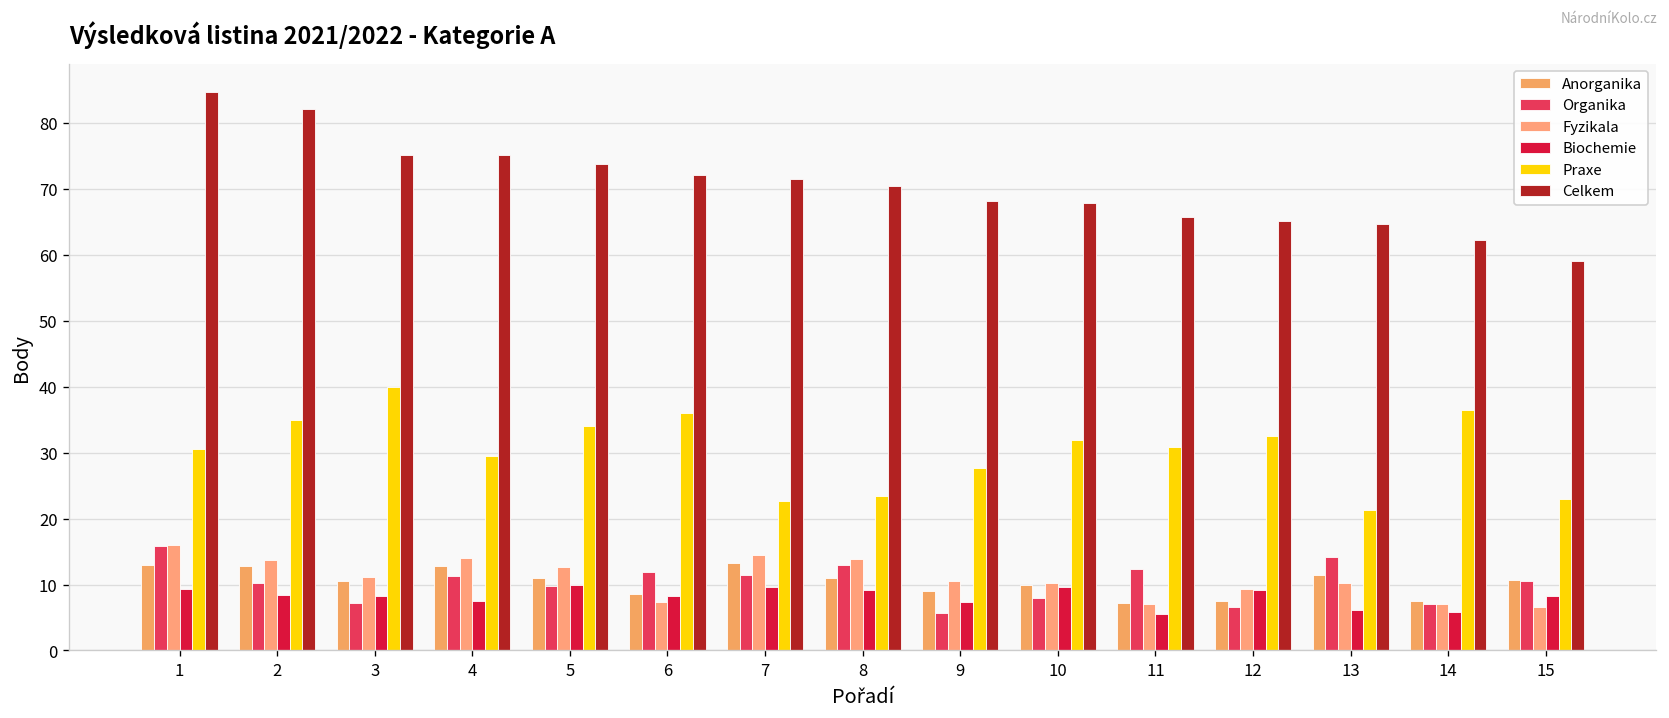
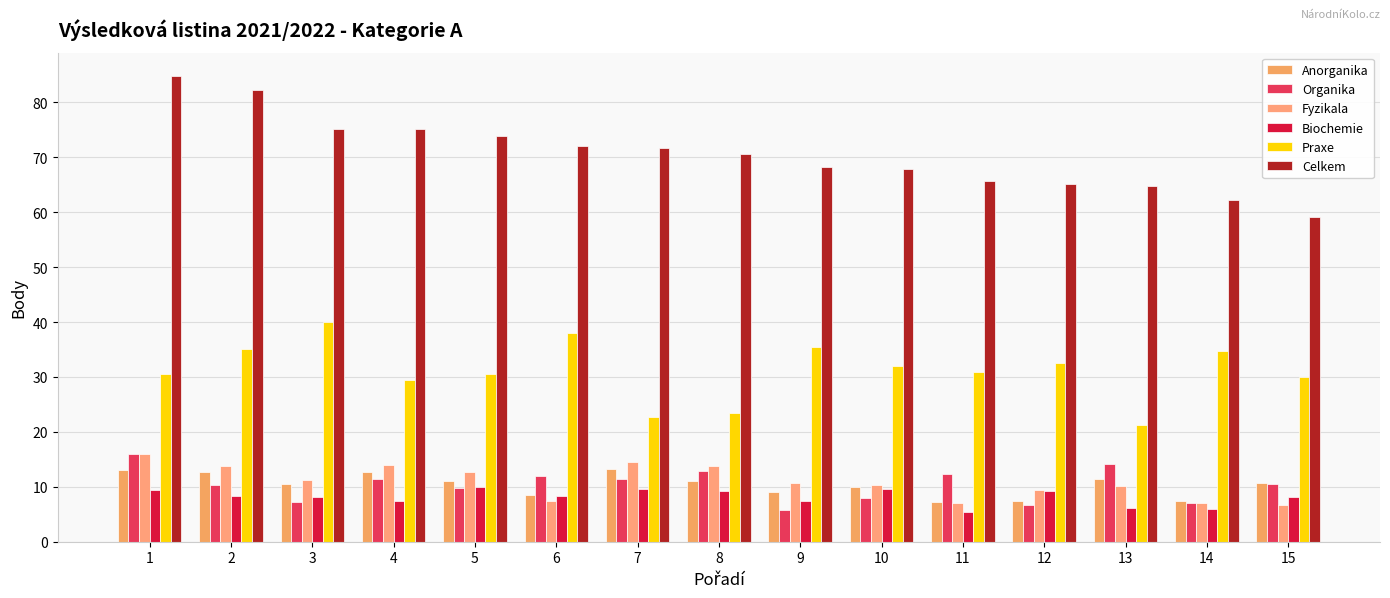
  {
    "Praxe": {
      "1": 31,
      "2": 35,
      "3": 40,
      "4": 30,
-     "5": 34,
-     "6": 36,
+     "5": 31,
+     "6": 38,
      "7": 23,
      "8": 24,
-     "9": 28,
+     "9": 36,
      "10": 32,
      "11": 31,
      "12": 33,
      "13": 21,
-     "14": 36,
-     "15": 23
+     "14": 35,
+     "15": 30
    }
  }
